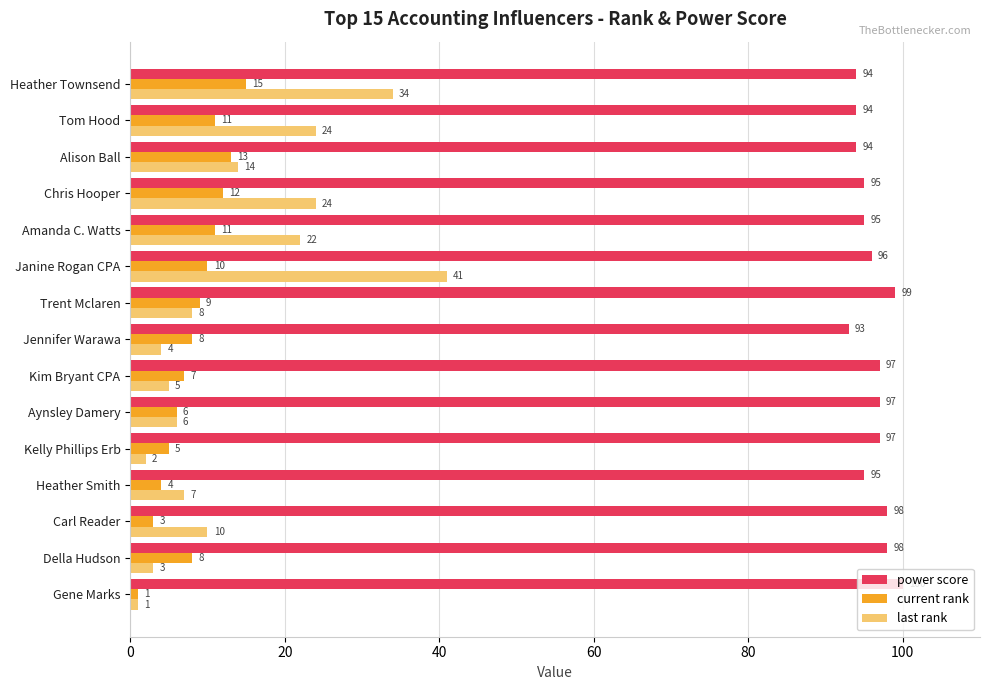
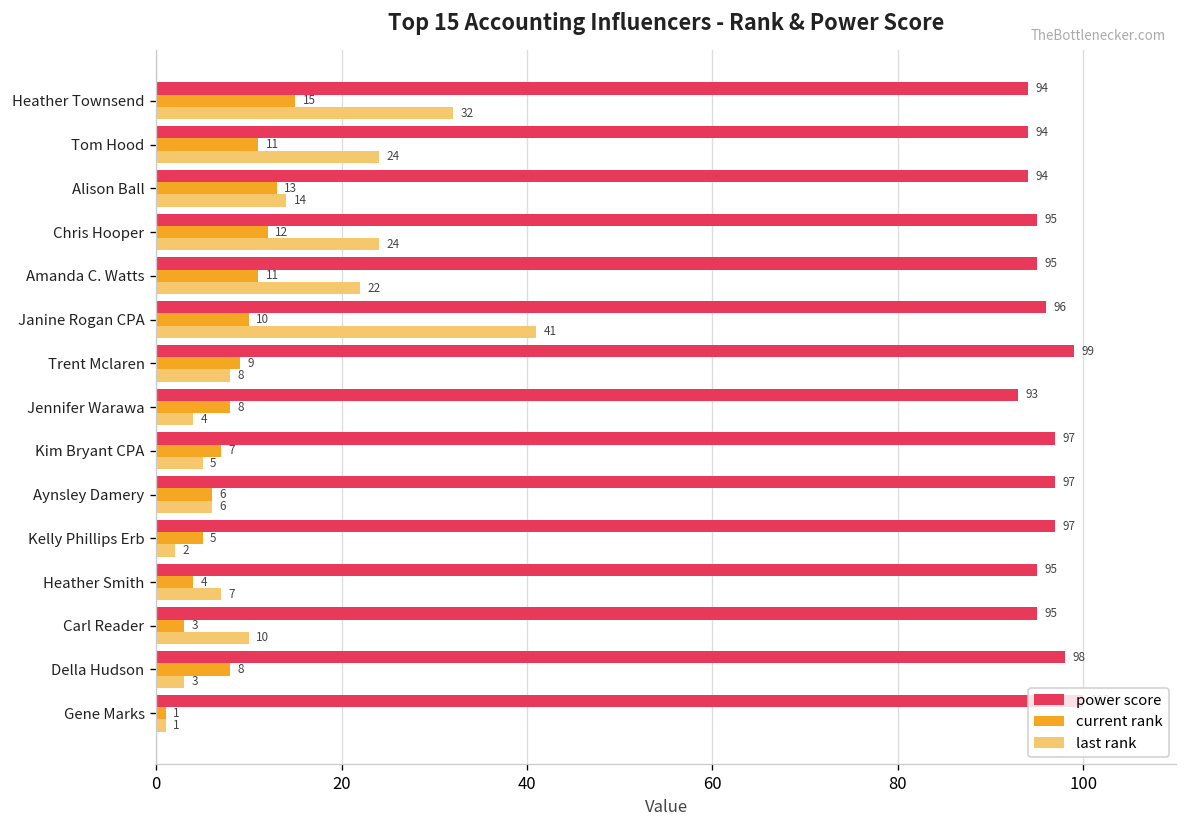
  {
    "power score": {
      "Heather Townsend": 94,
      "Tom Hood": 94,
      "Alison Ball": 94,
      "Chris Hooper": 95,
      "Amanda C. Watts": 95,
      "Janine Rogan CPA": 96,
      "Trent Mclaren": 99,
      "Jennifer Warawa": 93,
      "Kim Bryant CPA": 97,
      "Aynsley Damery": 97,
      "Kelly Phillips Erb": 97,
      "Heather Smith": 95,
-     "Carl Reader": 98,
+     "Carl Reader": 95,
      "Della Hudson": 98
    },
    "current rank": {
      "Heather Townsend": 15,
      "Tom Hood": 11,
      "Alison Ball": 13,
      "Chris Hooper": 12,
      "Amanda C. Watts": 11,
      "Janine Rogan CPA": 10,
      "Trent Mclaren": 9,
      "Jennifer Warawa": 8,
      "Kim Bryant CPA": 7,
      "Aynsley Damery": 6,
      "Kelly Phillips Erb": 5,
      "Heather Smith": 4,
      "Carl Reader": 3,
      "Della Hudson": 8,
      "Gene Marks": 1
    },
    "last rank": {
-     "Heather Townsend": 34,
+     "Heather Townsend": 32,
      "Tom Hood": 24,
      "Alison Ball": 14,
      "Chris Hooper": 24,
      "Amanda C. Watts": 22,
      "Janine Rogan CPA": 41,
      "Trent Mclaren": 8,
      "Jennifer Warawa": 4,
      "Kim Bryant CPA": 5,
      "Aynsley Damery": 6,
      "Kelly Phillips Erb": 2,
      "Heather Smith": 7,
      "Carl Reader": 10,
      "Della Hudson": 3,
      "Gene Marks": 1
    }
  }
